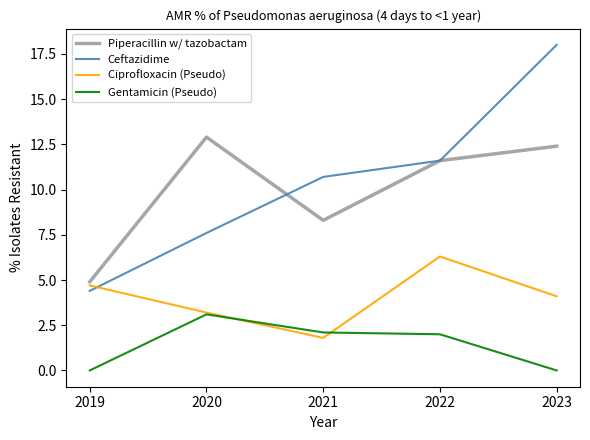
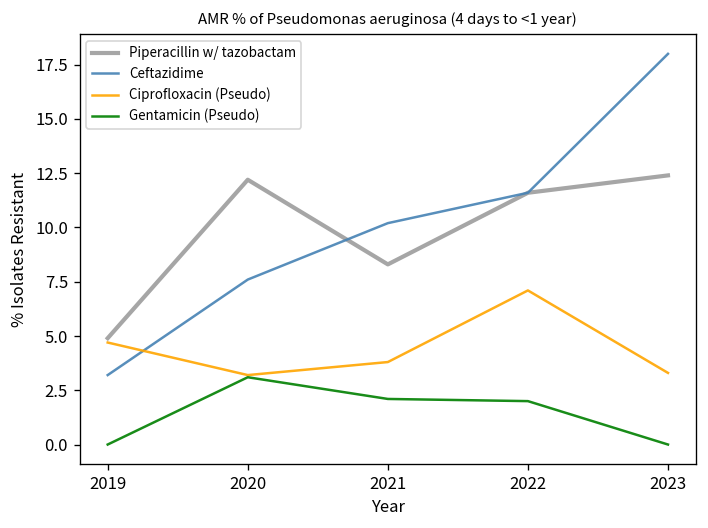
  {
    "Piperacillin w/ tazobactam": {
      "2019": 4.9,
-     "2020": 12.9,
+     "2020": 12.2,
      "2021": 8.3,
      "2023": 12.4
    },
    "Ceftazidime": {
-     "2019": 4.4,
+     "2019": 3.2,
      "2020": 7.6,
-     "2021": 10.7,
+     "2021": 10.2,
      "2023": 18.0
    },
    "Ciprofloxacin (Pseudo)": {
      "2019": 4.7,
-     "2021": 1.8,
-     "2022": 6.3,
-     "2023": 4.1
+     "2021": 3.8,
+     "2022": 7.1,
+     "2023": 3.3
    },
    "Gentamicin (Pseudo)": {
      "2019": 0.0,
      "2021": 2.1,
      "2022": 2.0,
      "2023": 0.0
    }
  }
